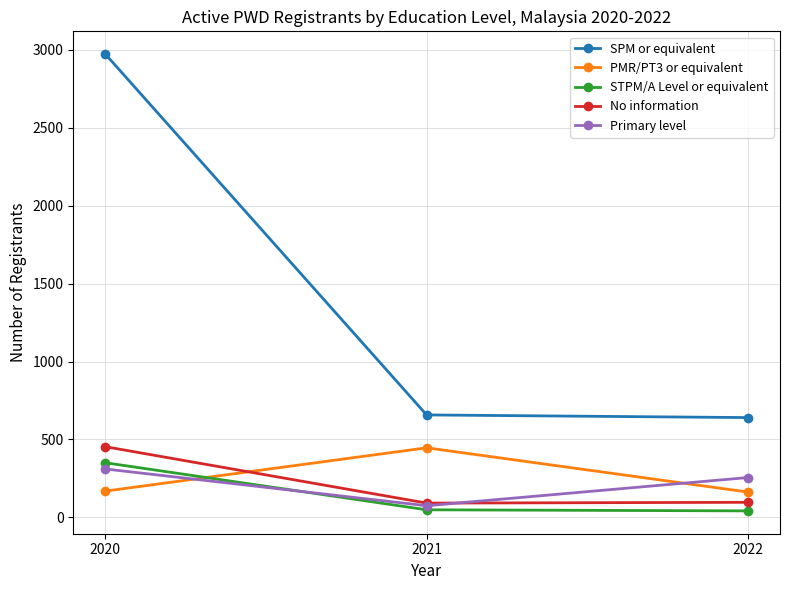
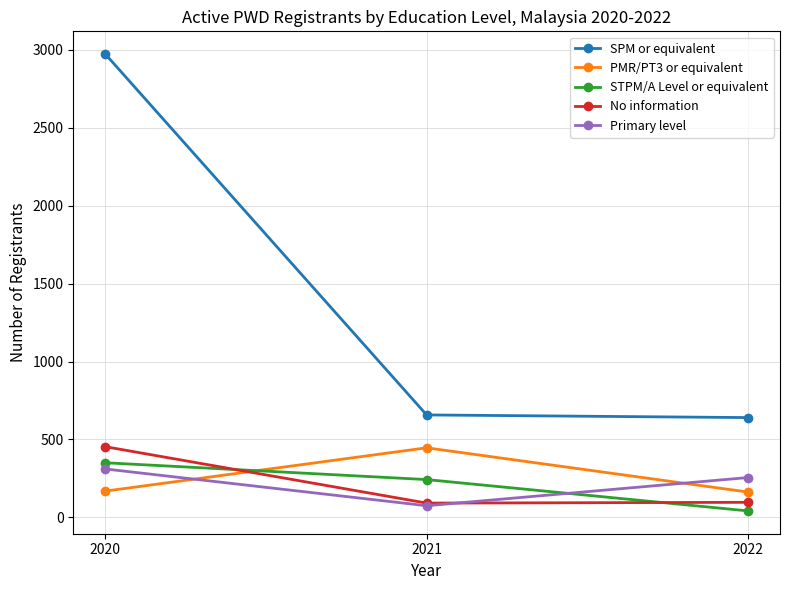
  {
    "SPM or equivalent": {
      "2020": 2970,
      "2021": 660,
      "2022": 640
    },
    "PMR/PT3 or equivalent": {
      "2020": 170,
      "2021": 450,
      "2022": 160
    },
    "STPM/A Level or equivalent": {
      "2020": 350,
-     "2021": 50,
+     "2021": 240,
      "2022": 40
    },
    "No information": {
      "2020": 450,
      "2021": 90,
      "2022": 100
    },
    "Primary level": {
      "2020": 310,
      "2021": 70,
      "2022": 260
    }
  }
